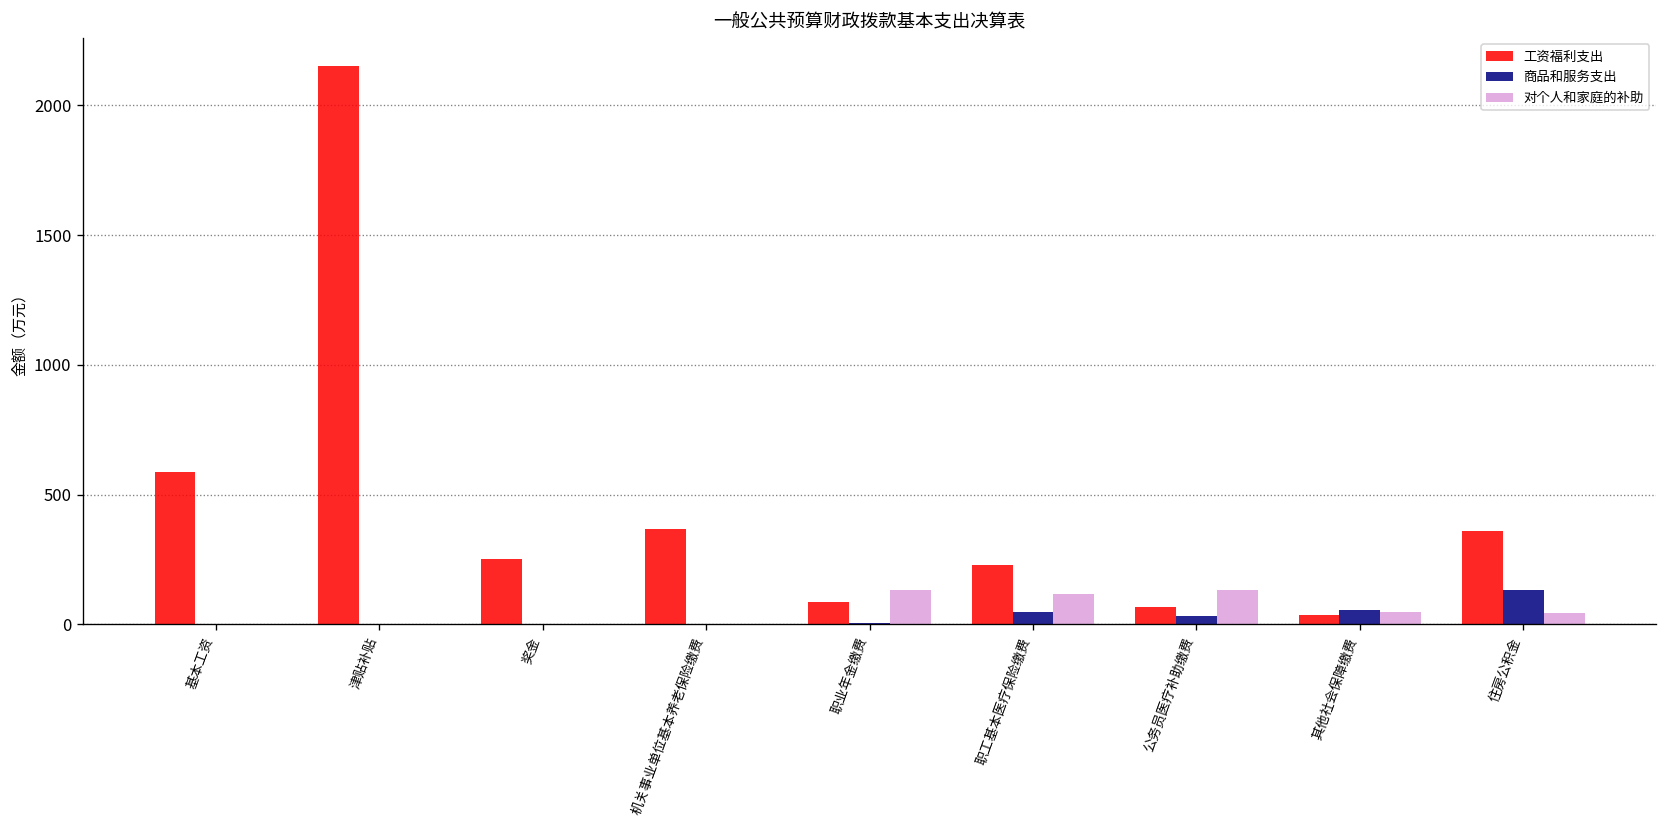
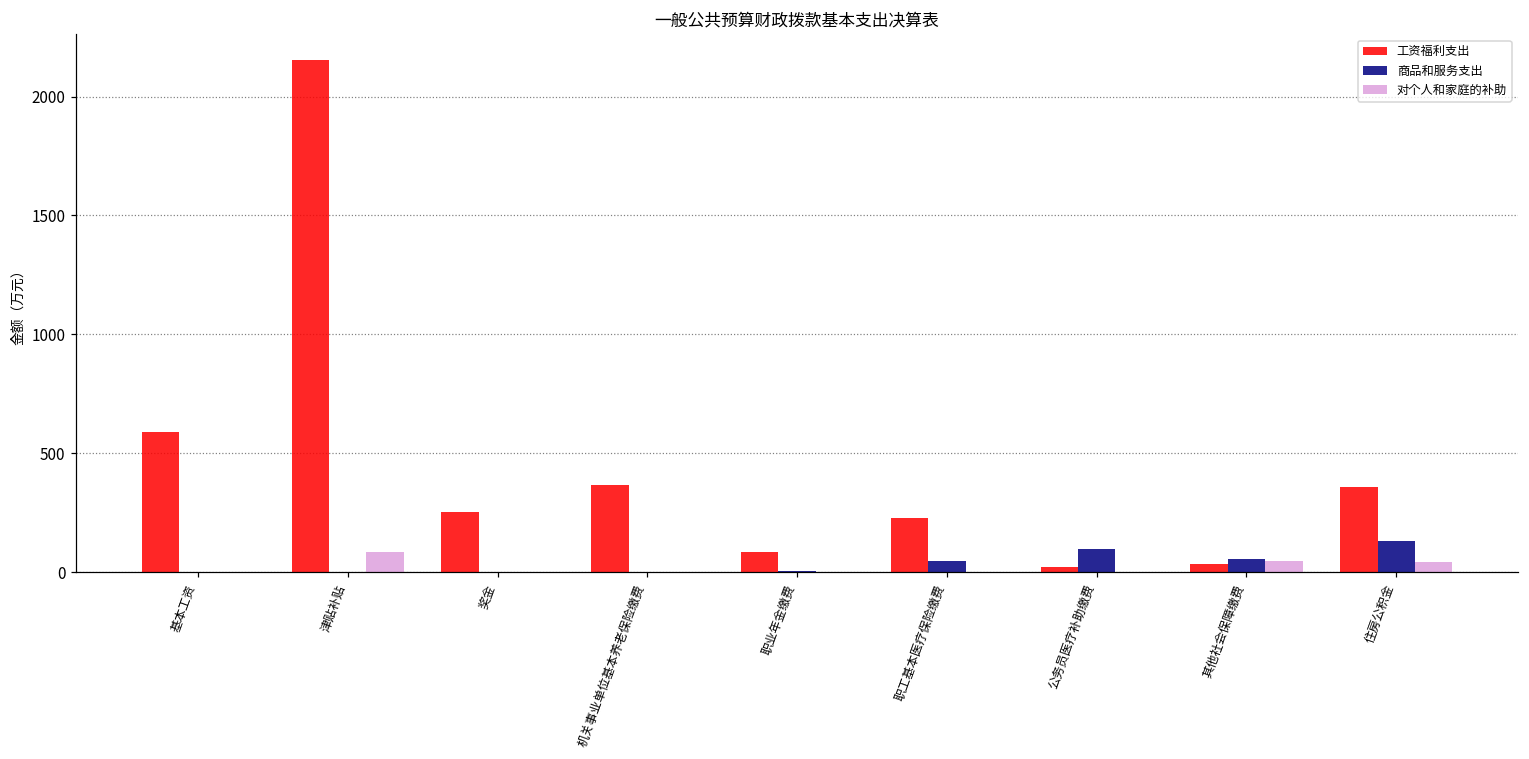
  {
    "工资福利支出": {
      "基本工资": 590,
      "津贴补贴": 2150,
      "奖金": 250,
      "机关事业单位基本养老保险缴费": 370,
      "职业年金缴费": 90,
      "职工基本医疗保险缴费": 230,
-     "公务员医疗补助缴费": 70,
+     "公务员医疗补助缴费": 20,
      "其他社会保障缴费": 40,
      "住房公积金": 360
    },
    "商品和服务支出": {
      "基本工资": 0,
      "津贴补贴": 0,
      "职工基本医疗保险缴费": 50,
-     "公务员医疗补助缴费": 30,
+     "公务员医疗补助缴费": 100,
      "其他社会保障缴费": 50,
      "住房公积金": 130
    },
    "对个人和家庭的补助": {
      "基本工资": 0,
-     "津贴补贴": 0,
+     "津贴补贴": 80,
      "奖金": 0,
      "机关事业单位基本养老保险缴费": 0,
-     "职业年金缴费": 130,
-     "职工基本医疗保险缴费": 120,
-     "公务员医疗补助缴费": 130,
+     "职业年金缴费": 0,
+     "职工基本医疗保险缴费": 0,
+     "公务员医疗补助缴费": 0,
      "其他社会保障缴费": 50,
      "住房公积金": 40
    }
  }
